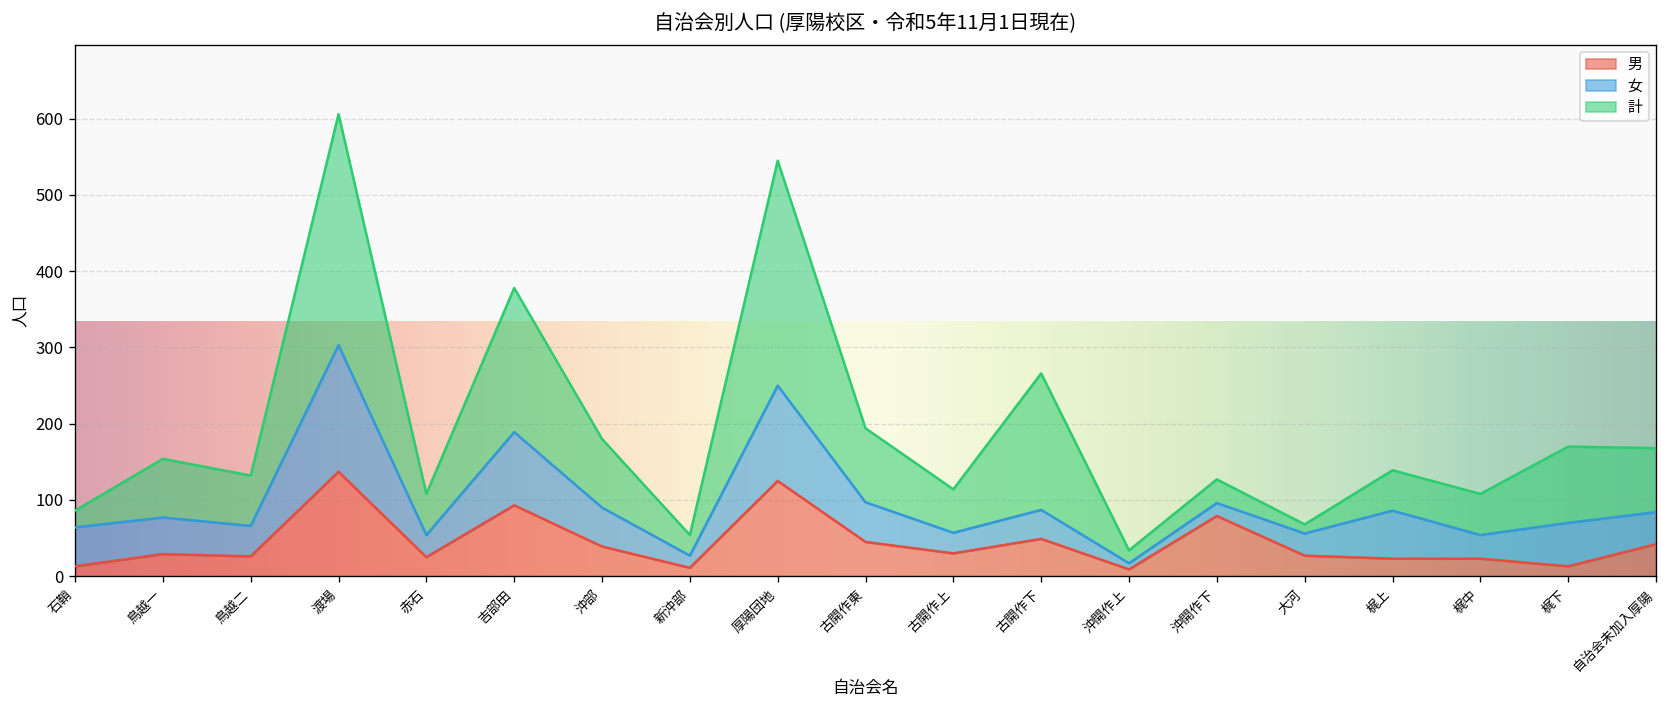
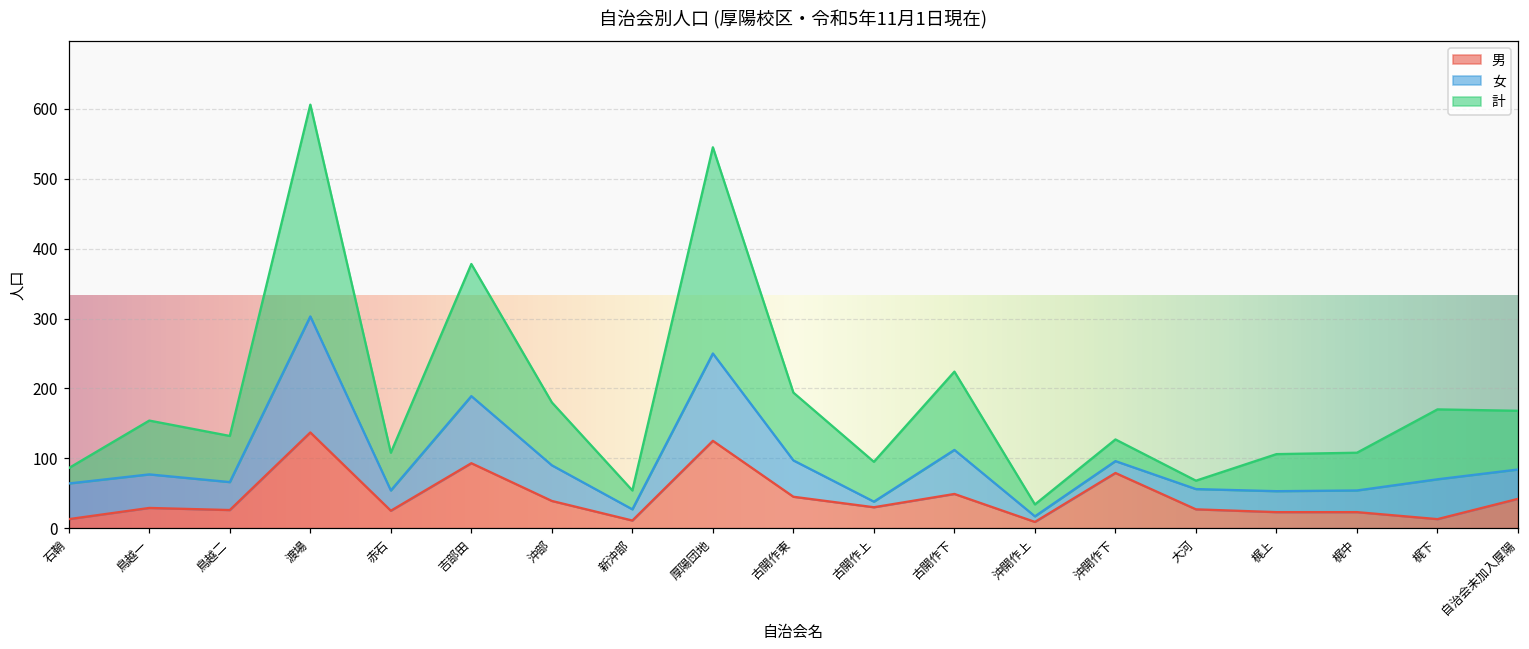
  {
    "男": {
      "石鞘": 10,
      "鳥越一": 30,
      "鳥越二": 30,
      "渡場": 140,
      "赤石": 30,
      "吉部田": 90,
      "沖部": 40,
      "新沖部": 10,
      "厚陽団地": 130,
      "古開作東": 50,
      "古開作上": 30,
      "古開作下": 50,
      "沖開作上": 10,
      "沖開作下": 80,
      "大河": 30,
      "梶上": 20,
      "梶中": 20,
      "梶下": 10,
      "自治会未加入厚陽": 40
    },
    "女": {
      "石鞘": 50,
      "鳥越一": 50,
      "鳥越二": 40,
      "渡場": 170,
      "赤石": 30,
      "吉部田": 100,
      "沖部": 50,
      "新沖部": 20,
      "厚陽団地": 130,
      "古開作東": 50,
-     "古開作上": 30,
-     "古開作下": 40,
+     "古開作上": 10,
+     "古開作下": 60,
      "沖開作上": 10,
      "沖開作下": 20,
      "大河": 30,
-     "梶上": 60,
+     "梶上": 30,
      "梶中": 30,
      "梶下": 60,
      "自治会未加入厚陽": 40
    },
    "計": {
      "石鞘": 20,
      "鳥越一": 80,
      "鳥越二": 70,
      "渡場": 300,
      "赤石": 50,
      "吉部田": 190,
      "沖部": 90,
      "新沖部": 30,
      "厚陽団地": 300,
      "古開作東": 100,
      "古開作上": 60,
-     "古開作下": 180,
+     "古開作下": 110,
      "沖開作上": 20,
      "沖開作下": 30,
      "大河": 10,
      "梶上": 50,
      "梶中": 50,
      "梶下": 100,
      "自治会未加入厚陽": 80
    }
  }
